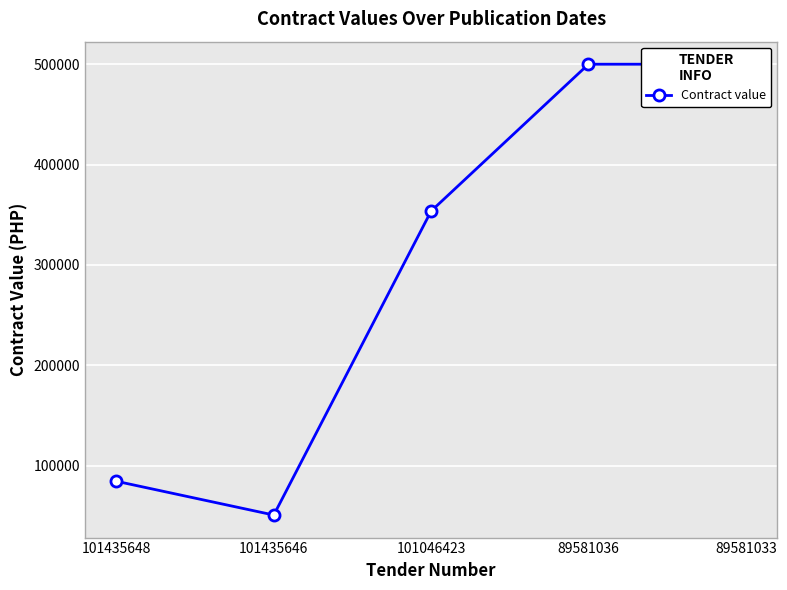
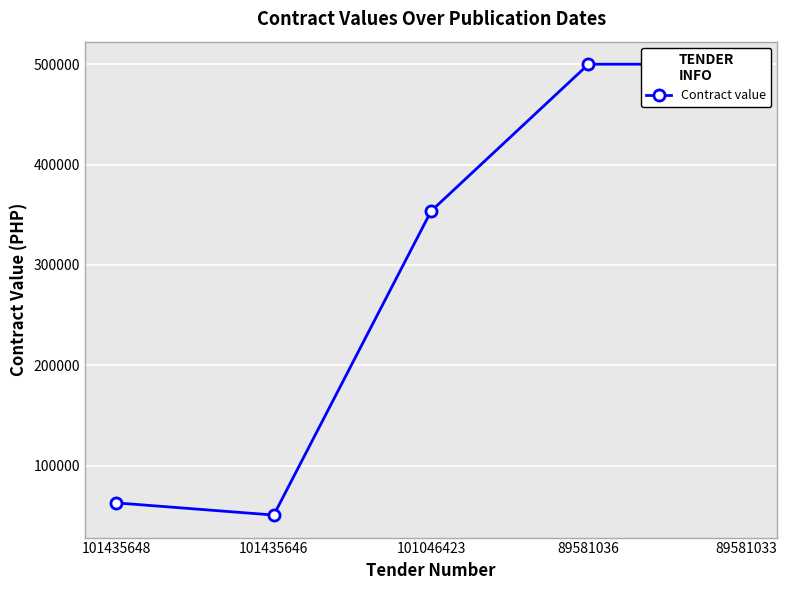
  {
-   "101435648": 85000,
+   "101435648": 63000,
    "101435646": 51000,
    "101046423": 354000,
    "89581036": 500000
  }
